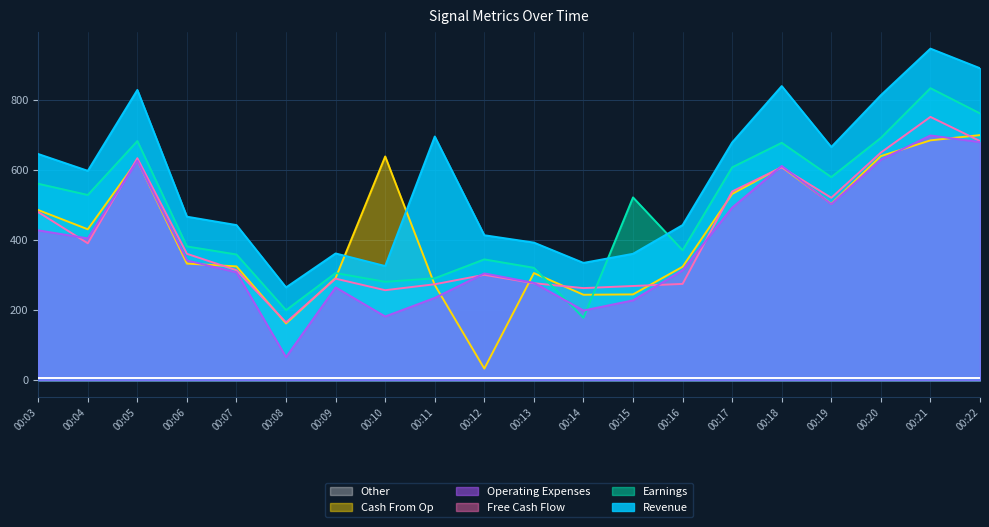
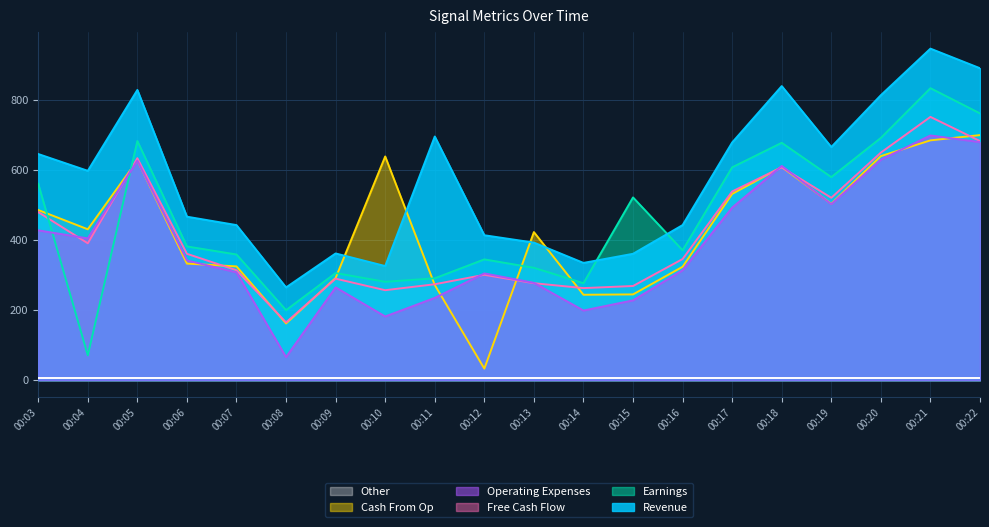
  {
    "Other": {
      "00:03": 10,
      "00:04": 10,
      "00:05": 10,
      "00:06": 10,
      "00:07": 10,
      "00:08": 10,
      "00:09": 10,
      "00:10": 10,
      "00:11": 10,
      "00:12": 10,
      "00:13": 10,
      "00:14": 10,
      "00:15": 10,
      "00:16": 10,
      "00:17": 10,
      "00:18": 10,
      "00:19": 10,
      "00:20": 10,
      "00:21": 10,
      "00:22": 10
    },
    "Cash From Op": {
      "00:04": 430,
      "00:06": 330,
      "00:07": 330,
      "00:10": 640,
      "00:12": 30,
-     "00:13": 310,
+     "00:13": 420,
      "00:14": 240,
      "00:15": 250,
      "00:16": 320,
      "00:20": 640,
      "00:21": 690,
      "00:22": 700
    },
    "Operating Expenses": {
      "00:03": 430,
      "00:04": 410,
      "00:06": 340,
      "00:08": 70,
      "00:09": 270,
      "00:10": 180,
      "00:11": 240,
      "00:14": 200,
      "00:15": 230,
      "00:16": 310,
      "00:17": 490,
      "00:20": 630,
      "00:21": 700
    },
    "Free Cash Flow": {
      "00:04": 390,
      "00:06": 360,
      "00:10": 260,
      "00:14": 260,
      "00:15": 270,
-     "00:16": 280,
+     "00:16": 350,
      "00:19": 520,
      "00:20": 650,
      "00:21": 750
    },
    "Earnings": {
      "00:03": 560,
-     "00:04": 530,
+     "00:04": 70,
      "00:05": 680,
      "00:06": 380,
      "00:07": 360,
      "00:08": 200,
      "00:09": 310,
      "00:10": 280,
      "00:11": 290,
      "00:12": 350,
      "00:13": 320,
-     "00:14": 180,
+     "00:14": 280,
      "00:15": 520,
      "00:16": 370,
      "00:17": 610,
      "00:18": 680,
      "00:19": 580,
      "00:20": 690,
      "00:21": 830,
      "00:22": 760
    },
    "Revenue": {
      "00:03": 650,
      "00:04": 600,
      "00:05": 830,
      "00:06": 470,
      "00:07": 440,
      "00:08": 270,
      "00:09": 360,
      "00:10": 330,
      "00:11": 700,
      "00:12": 410,
      "00:13": 390,
      "00:14": 340,
      "00:15": 360,
      "00:16": 440,
      "00:17": 680,
      "00:18": 840,
      "00:19": 670,
      "00:20": 810,
      "00:21": 950,
      "00:22": 890
    }
  }
